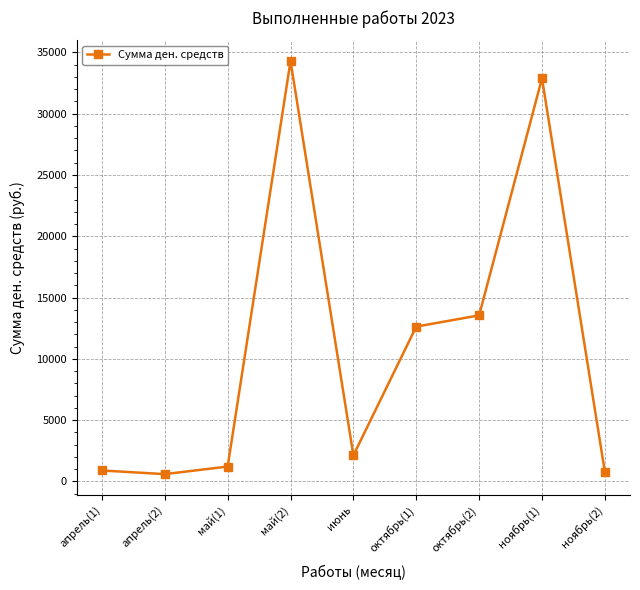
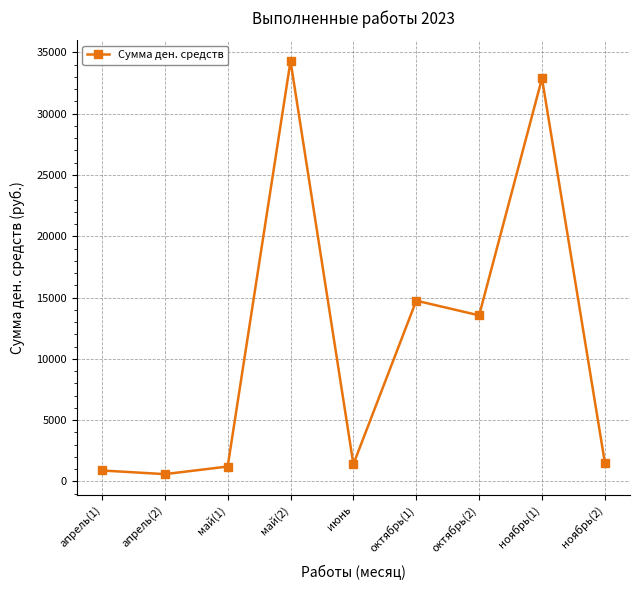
  {
    "апрель(1)": 900,
    "апрель(2)": 600,
    "май(1)": 1200,
    "май(2)": 34300,
-   "июнь": 2100,
-   "октябрь(1)": 12600,
+   "июнь": 1400,
+   "октябрь(1)": 14700,
    "октябрь(2)": 13600,
    "ноябрь(1)": 32900,
-   "ноябрь(2)": 800
+   "ноябрь(2)": 1500
  }
